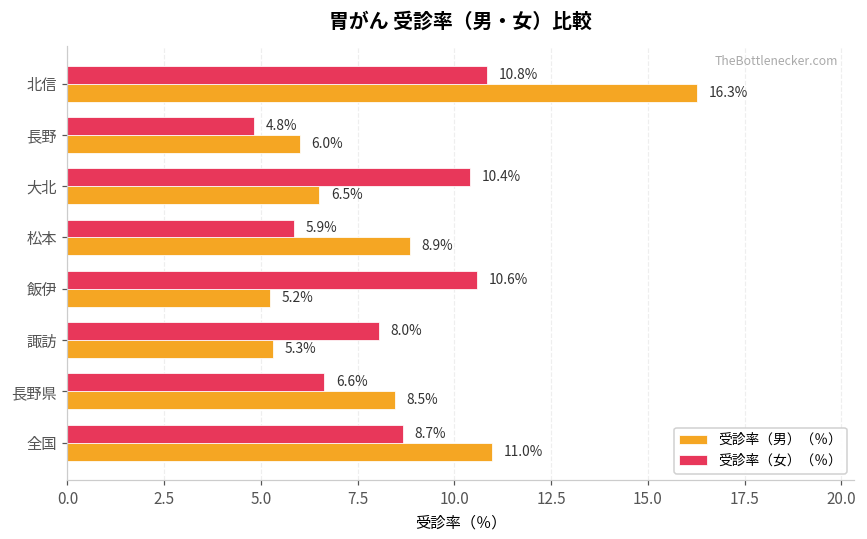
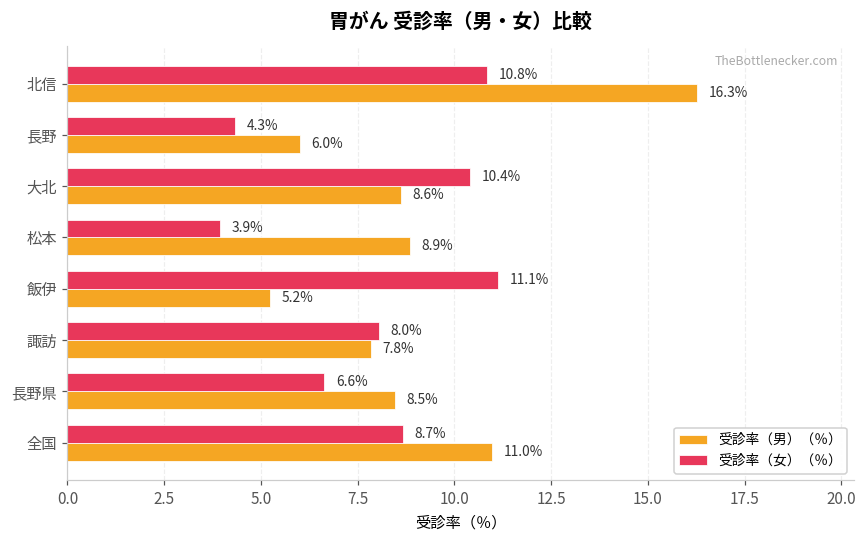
  {
    "受診率（男）（％）": {
      "北信": "16.3%",
      "長野": "6.0%",
-     "大北": "6.5%",
+     "大北": "8.6%",
      "松本": "8.9%",
      "飯伊": "5.2%",
-     "諏訪": "5.3%",
+     "諏訪": "7.8%",
      "長野県": "8.5%",
      "全国": "11.0%"
    },
    "受診率（女）（％）": {
      "北信": "10.8%",
-     "長野": "4.8%",
+     "長野": "4.3%",
      "大北": "10.4%",
-     "松本": "5.9%",
-     "飯伊": "10.6%",
+     "松本": "3.9%",
+     "飯伊": "11.1%",
      "諏訪": "8.0%",
      "長野県": "6.6%",
      "全国": "8.7%"
    }
  }
